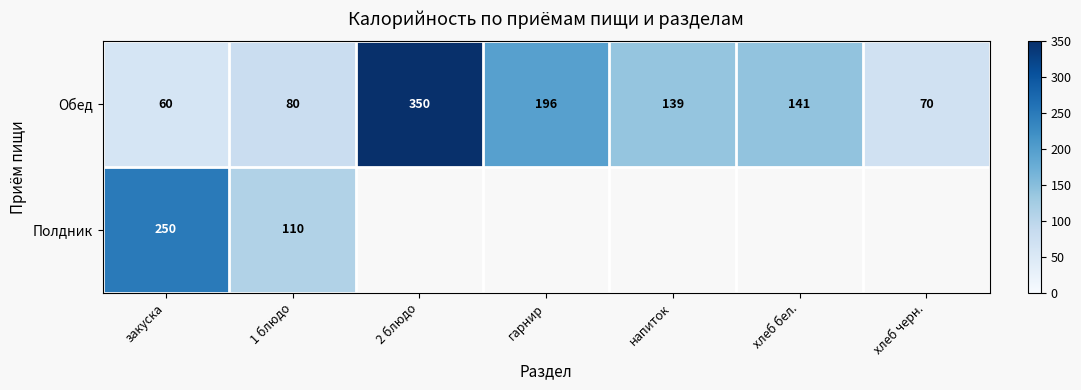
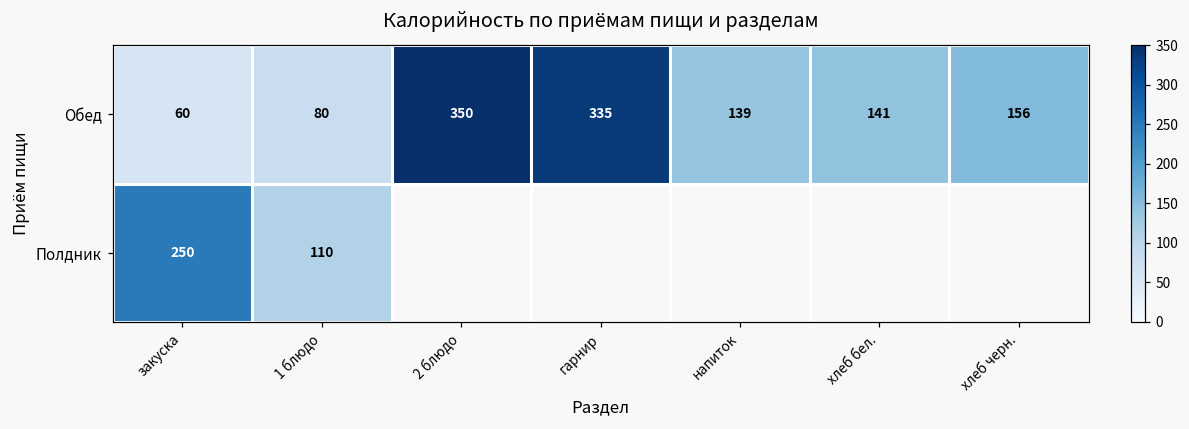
  {
    "Обед": {
      "закуска": 60,
      "1 блюдо": 80,
      "2 блюдо": 350,
-     "гарнир": 196,
+     "гарнир": 335,
      "напиток": 139,
      "хлеб бел.": 141,
-     "хлеб черн.": 70
+     "хлеб черн.": 156
    },
    "Полдник": {
      "закуска": 250,
      "1 блюдо": 110
    }
  }
